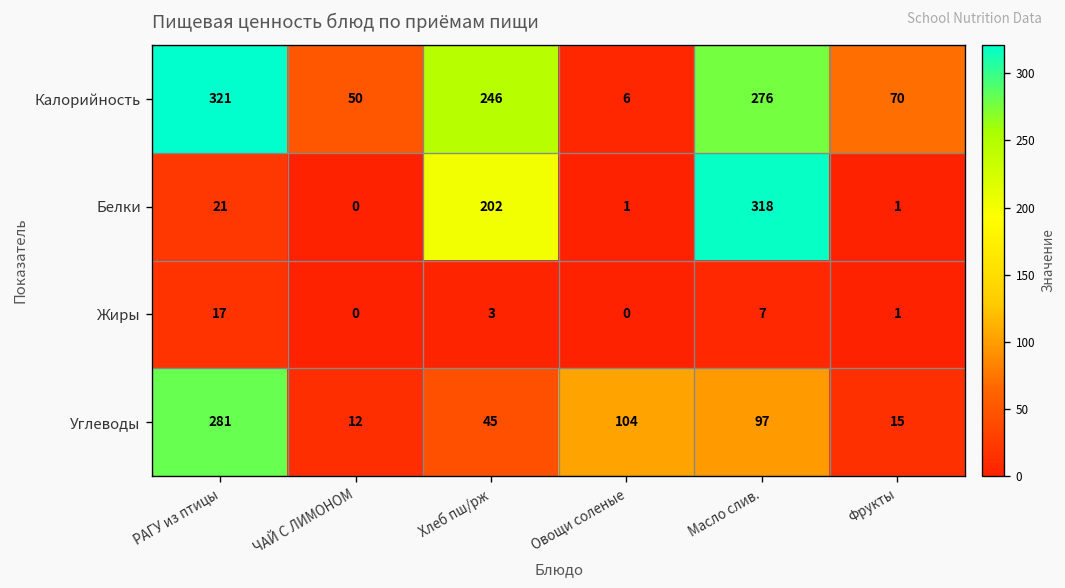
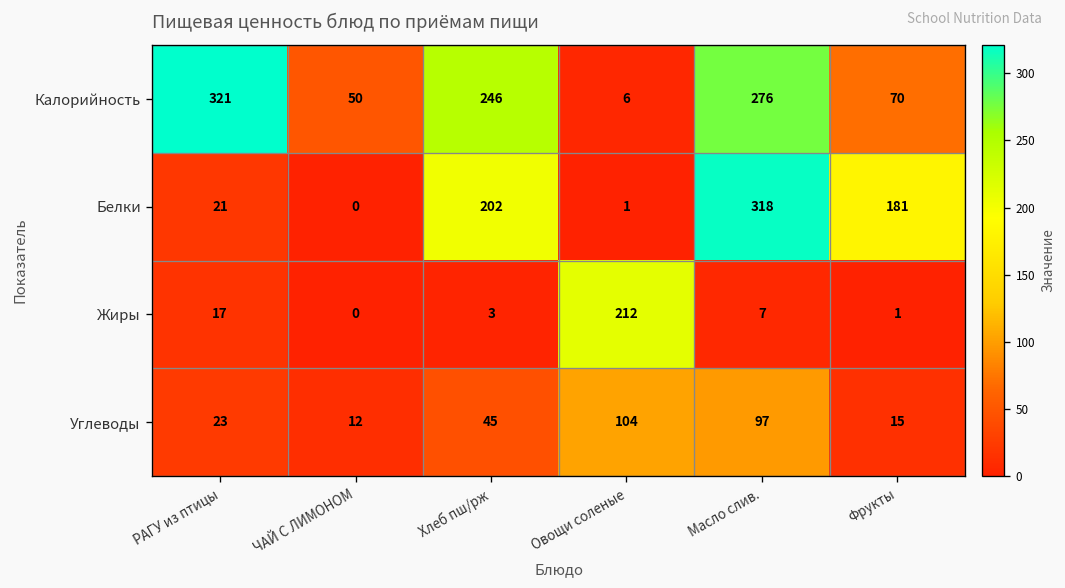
  {
    "Калорийность": {
      "РАГУ из птицы": 321,
      "ЧАЙ С ЛИМОНОМ": 50,
      "Хлеб пш/рж": 246,
      "Овощи соленые": 6,
      "Масло слив.": 276,
      "Фрукты": 70
    },
    "Белки": {
      "РАГУ из птицы": 21,
      "ЧАЙ С ЛИМОНОМ": 0,
      "Хлеб пш/рж": 202,
      "Овощи соленые": 1,
      "Масло слив.": 318,
-     "Фрукты": 1
+     "Фрукты": 181
    },
    "Жиры": {
      "РАГУ из птицы": 17,
      "ЧАЙ С ЛИМОНОМ": 0,
      "Хлеб пш/рж": 3,
-     "Овощи соленые": 0,
+     "Овощи соленые": 212,
      "Масло слив.": 7,
      "Фрукты": 1
    },
    "Углеводы": {
-     "РАГУ из птицы": 281,
+     "РАГУ из птицы": 23,
      "ЧАЙ С ЛИМОНОМ": 12,
      "Хлеб пш/рж": 45,
      "Овощи соленые": 104,
      "Масло слив.": 97,
      "Фрукты": 15
    }
  }
